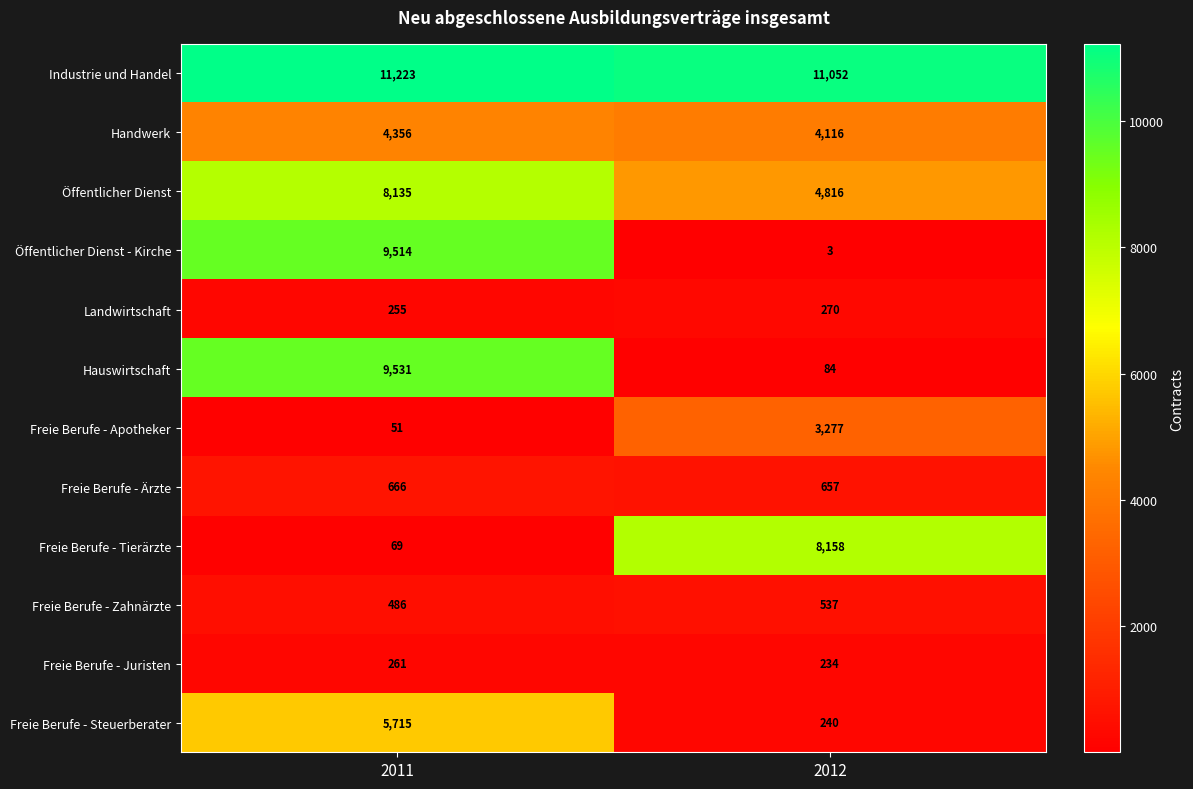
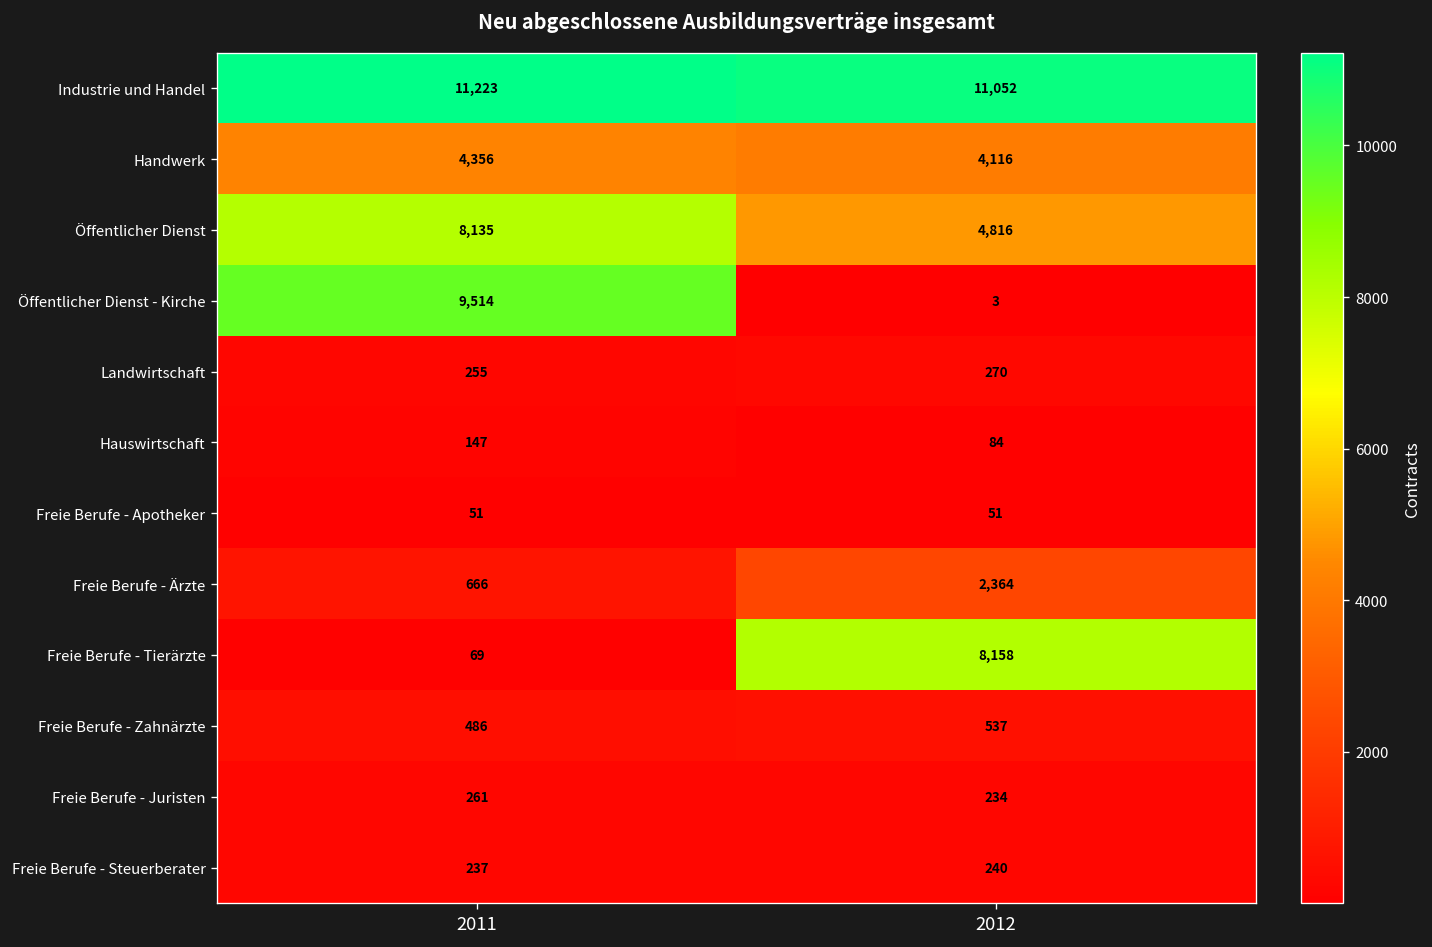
  {
    "Industrie und Handel": {
      "2011": "11,223",
      "2012": "11,052"
    },
    "Handwerk": {
      "2011": "4,356",
      "2012": "4,116"
    },
    "Öffentlicher Dienst": {
      "2011": "8,135",
      "2012": "4,816"
    },
    "Öffentlicher Dienst - Kirche": {
      "2011": "9,514",
      "2012": "3"
    },
    "Landwirtschaft": {
      "2011": "255",
      "2012": "270"
    },
    "Hauswirtschaft": {
-     "2011": "9,531",
+     "2011": "147",
      "2012": "84"
    },
    "Freie Berufe - Apotheker": {
      "2011": "51",
-     "2012": "3,277"
+     "2012": "51"
    },
    "Freie Berufe - Ärzte": {
      "2011": "666",
-     "2012": "657"
+     "2012": "2,364"
    },
    "Freie Berufe - Tierärzte": {
      "2011": "69",
      "2012": "8,158"
    },
    "Freie Berufe - Zahnärzte": {
      "2011": "486",
      "2012": "537"
    },
    "Freie Berufe - Juristen": {
      "2011": "261",
      "2012": "234"
    },
    "Freie Berufe - Steuerberater": {
-     "2011": "5,715",
+     "2011": "237",
      "2012": "240"
    }
  }
